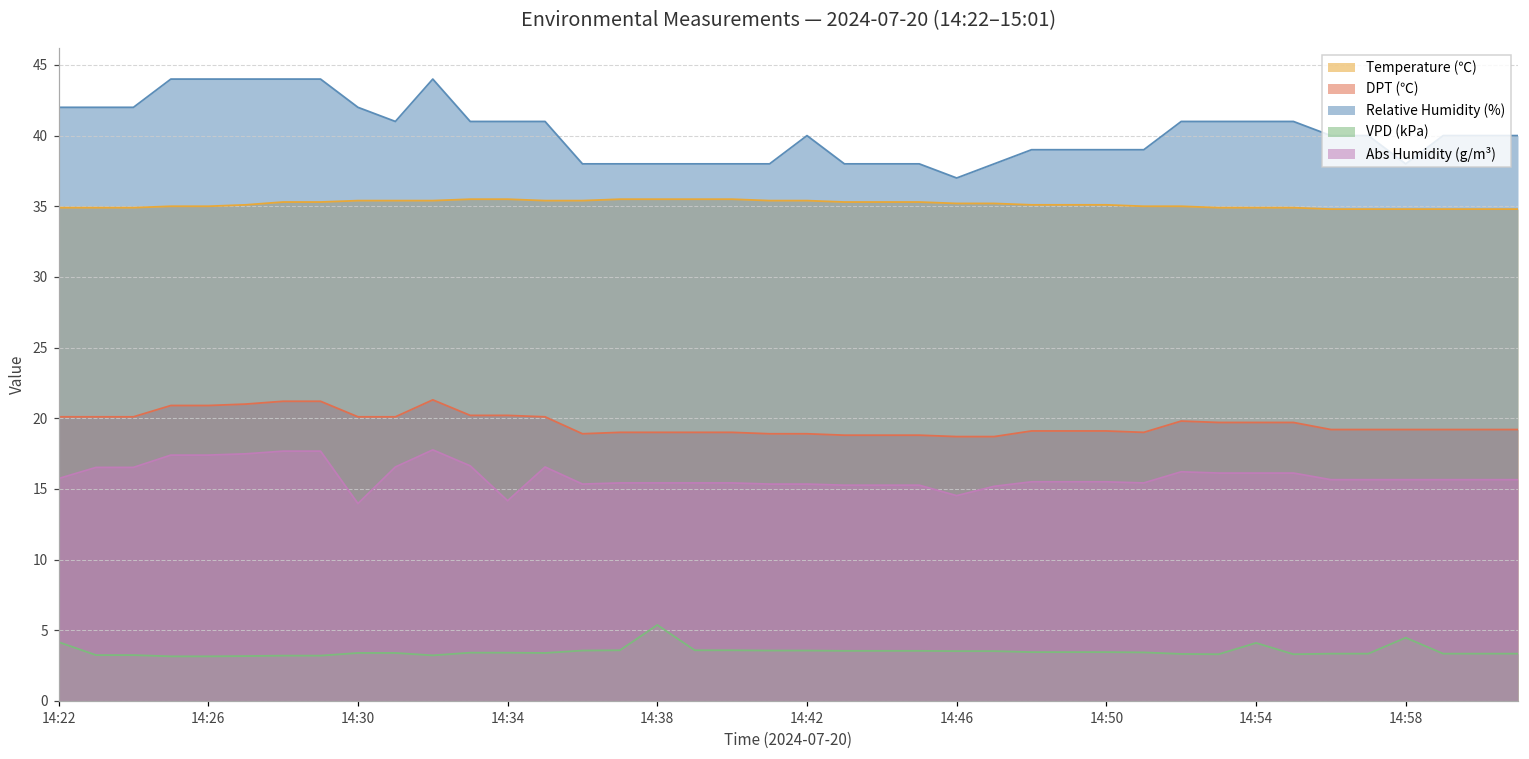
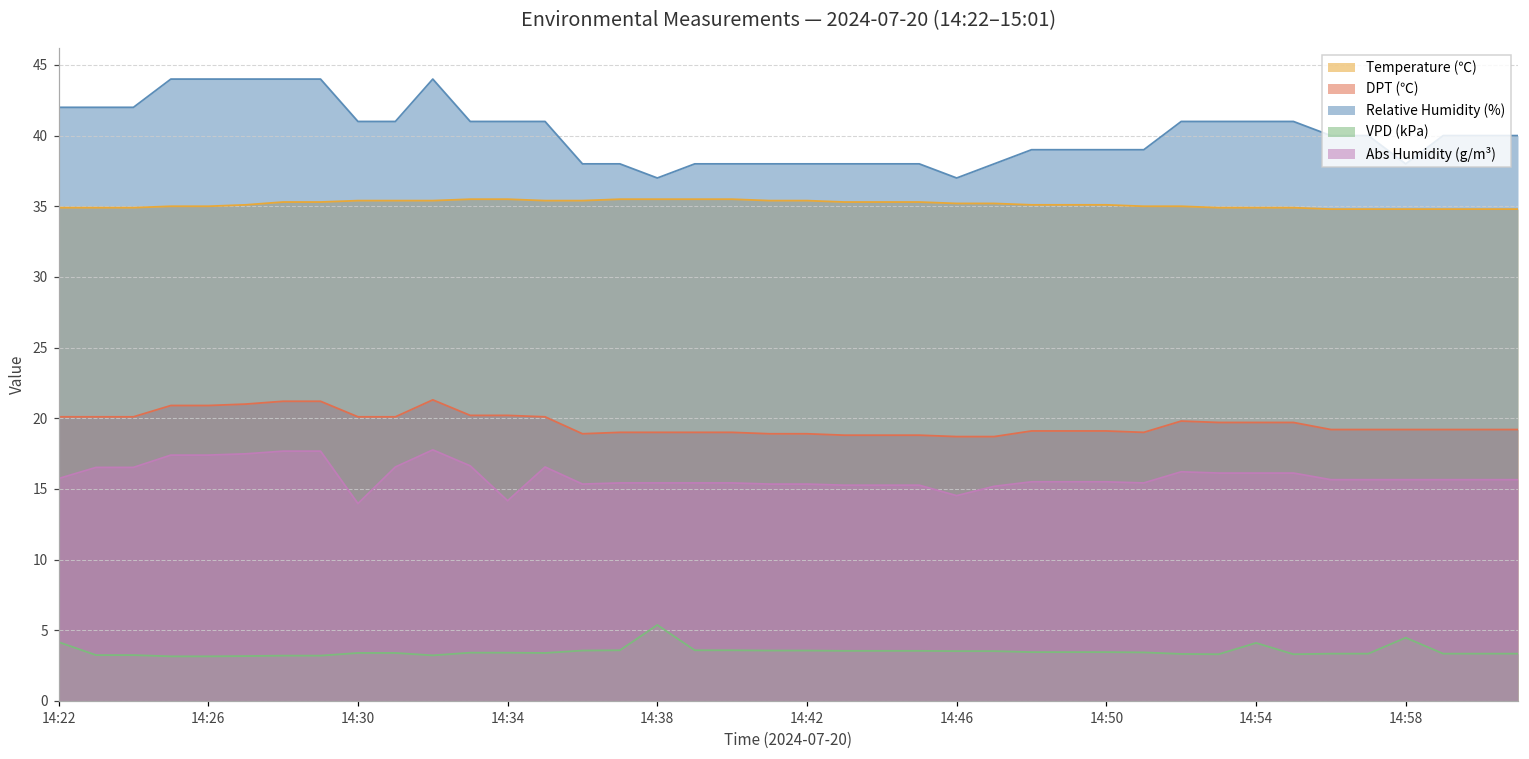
  {
    "Relative Humidity (%)": {
      "14:22": 42,
      "14:26": 44,
-     "14:30": 42,
+     "14:30": 41,
      "14:34": 41,
-     "14:38": 38,
-     "14:42": 40,
+     "14:38": 37,
+     "14:42": 38,
      "14:46": 37,
      "14:50": 39,
      "14:54": 41
    },
    "VPD (kPa)": {
      "14:22": 4,
      "14:26": 3,
      "14:30": 3.4,
      "14:34": 3.4,
      "14:38": 5.4,
      "14:42": 3.6,
      "14:46": 3.5,
      "14:50": 3.5,
      "14:54": 4,
      "14:58": 4.5
    },
    "Abs Humidity (g/m³)": {
      "14:22": 15.7,
      "14:26": 17.4,
      "14:30": 14,
      "14:34": 14,
      "14:38": 15.4,
      "14:42": 15.3,
      "14:46": 14.5,
      "14:50": 15.5,
      "14:54": 16,
      "14:58": 15.7
    }
  }
